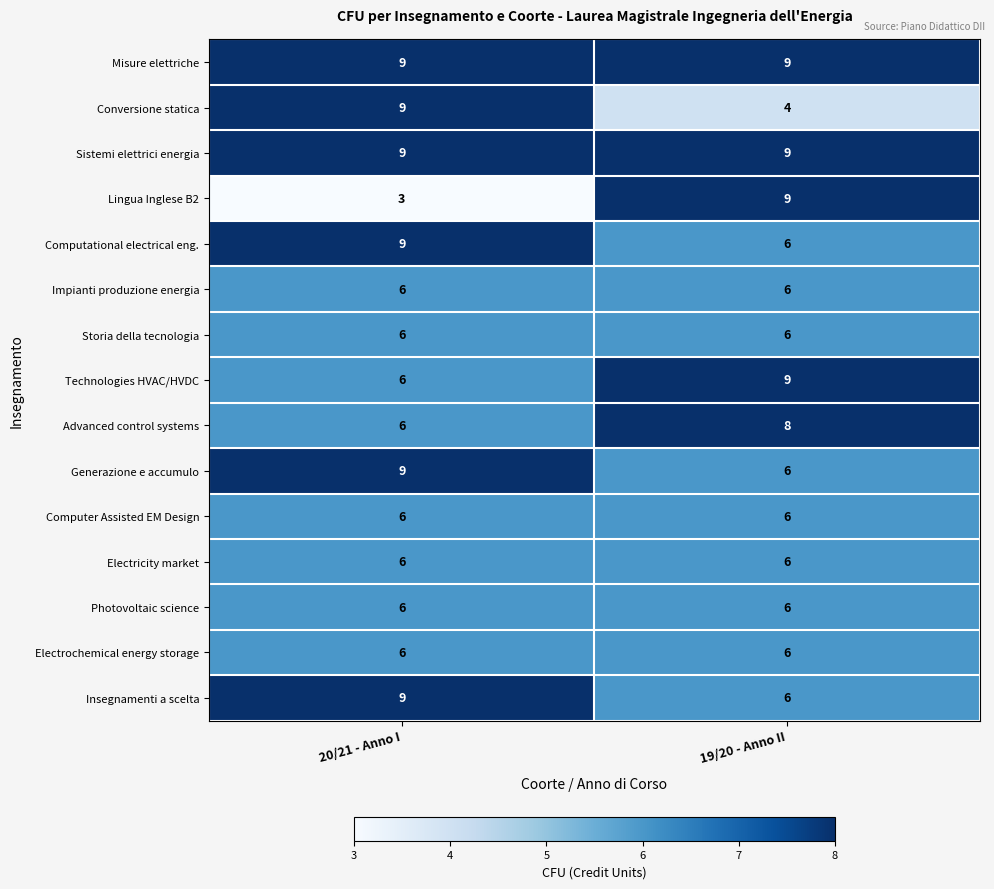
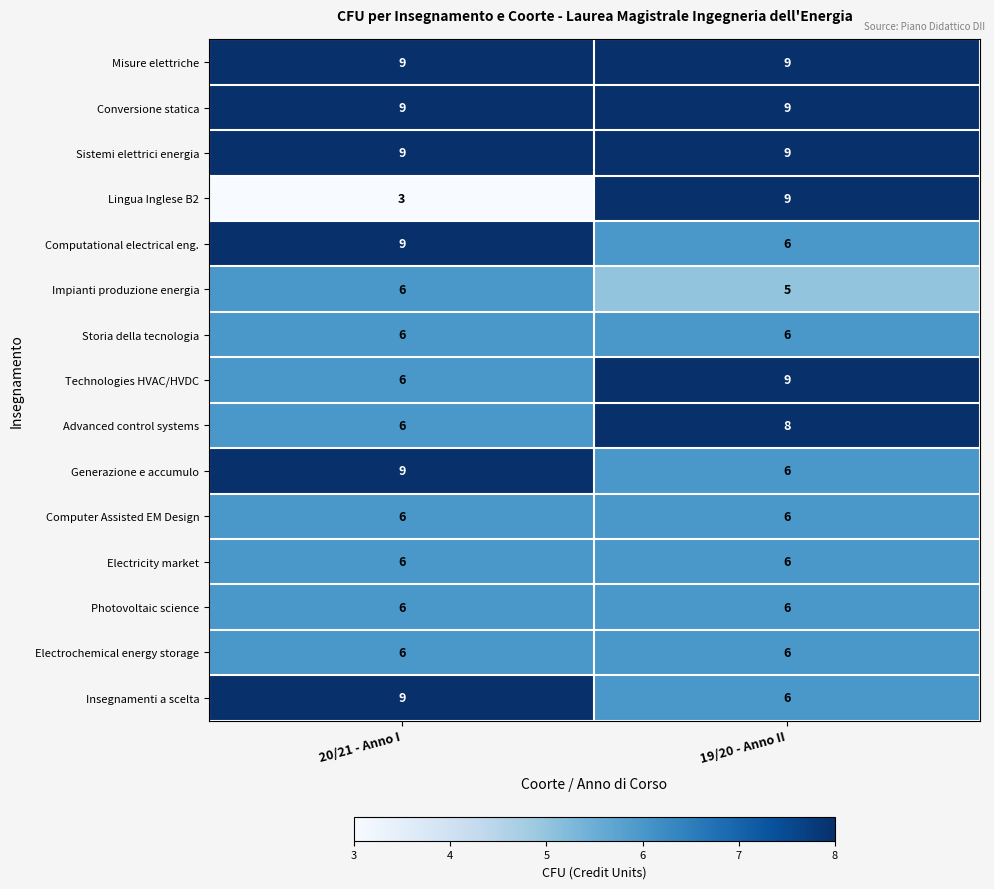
  {
    "Misure elettriche": {
      "20/21 - Anno I": 9,
      "19/20 - Anno II": 9
    },
    "Conversione statica": {
      "20/21 - Anno I": 9,
-     "19/20 - Anno II": 4
+     "19/20 - Anno II": 9
    },
    "Sistemi elettrici energia": {
      "20/21 - Anno I": 9,
      "19/20 - Anno II": 9
    },
    "Lingua Inglese B2": {
      "20/21 - Anno I": 3,
      "19/20 - Anno II": 9
    },
    "Computational electrical eng.": {
      "20/21 - Anno I": 9,
      "19/20 - Anno II": 6
    },
    "Impianti produzione energia": {
      "20/21 - Anno I": 6,
-     "19/20 - Anno II": 6
+     "19/20 - Anno II": 5
    },
    "Storia della tecnologia": {
      "20/21 - Anno I": 6,
      "19/20 - Anno II": 6
    },
    "Technologies HVAC/HVDC": {
      "20/21 - Anno I": 6,
      "19/20 - Anno II": 9
    },
    "Advanced control systems": {
      "20/21 - Anno I": 6,
      "19/20 - Anno II": 8
    },
    "Generazione e accumulo": {
      "20/21 - Anno I": 9,
      "19/20 - Anno II": 6
    },
    "Computer Assisted EM Design": {
      "20/21 - Anno I": 6,
      "19/20 - Anno II": 6
    },
    "Electricity market": {
      "20/21 - Anno I": 6,
      "19/20 - Anno II": 6
    },
    "Photovoltaic science": {
      "20/21 - Anno I": 6,
      "19/20 - Anno II": 6
    },
    "Electrochemical energy storage": {
      "20/21 - Anno I": 6,
      "19/20 - Anno II": 6
    },
    "Insegnamenti a scelta": {
      "20/21 - Anno I": 9,
      "19/20 - Anno II": 6
    }
  }
